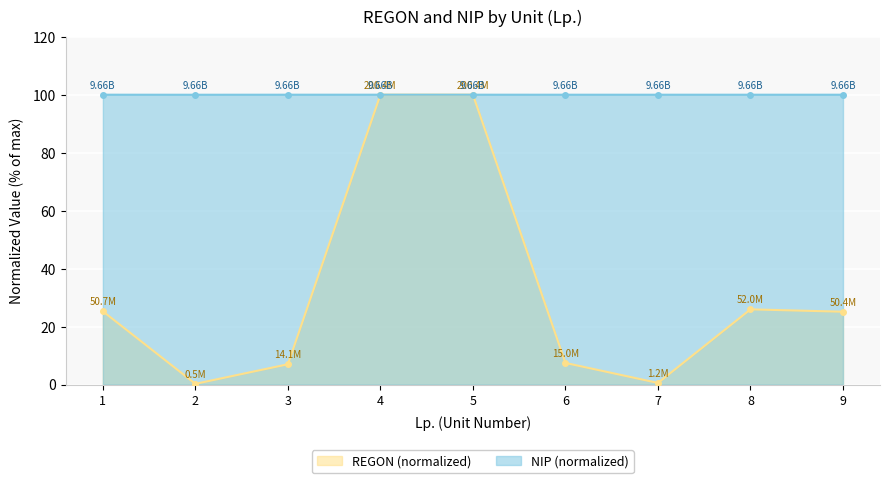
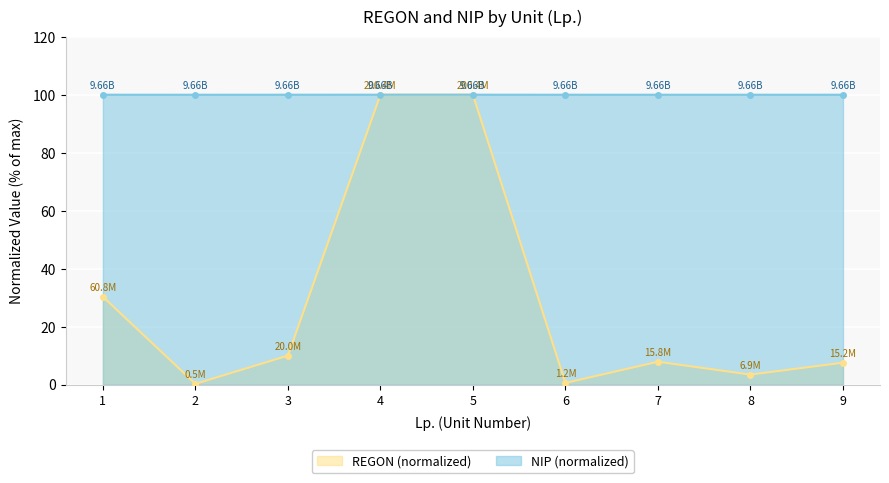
  {
    "REGON (normalized)": {
-     "1": "50.7M",
-     "3": "14.1M",
-     "6": "15.0M",
-     "7": "1.2M",
-     "8": "52.0M",
-     "9": "50.4M"
+     "1": "60.8M",
+     "3": "20.0M",
+     "6": "1.2M",
+     "7": "15.8M",
+     "8": "6.9M",
+     "9": "15.2M"
    }
  }
